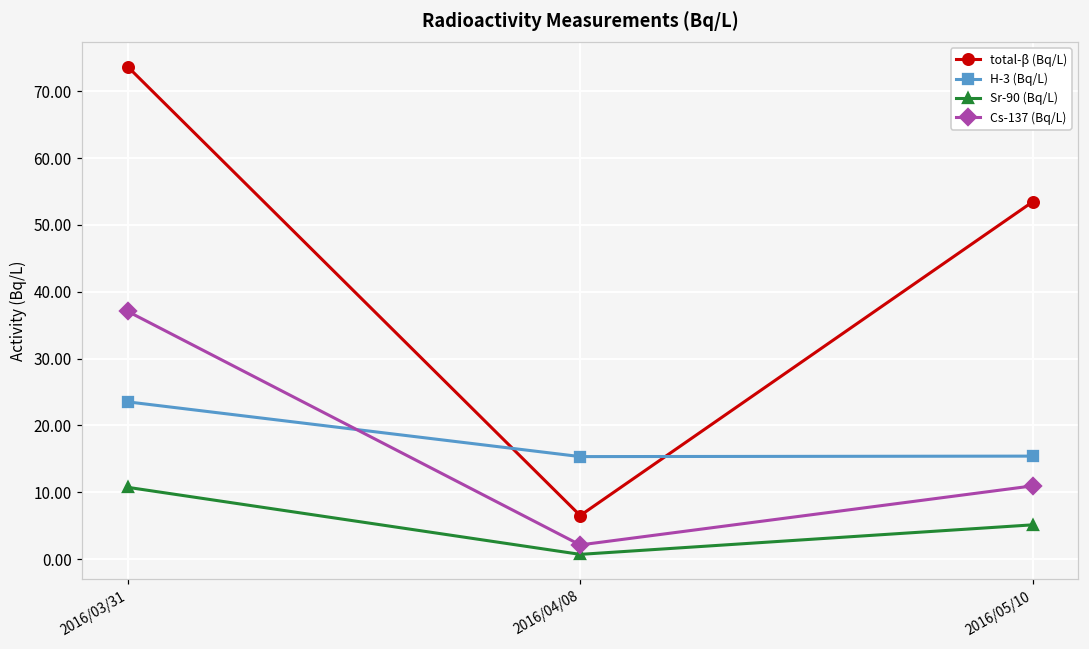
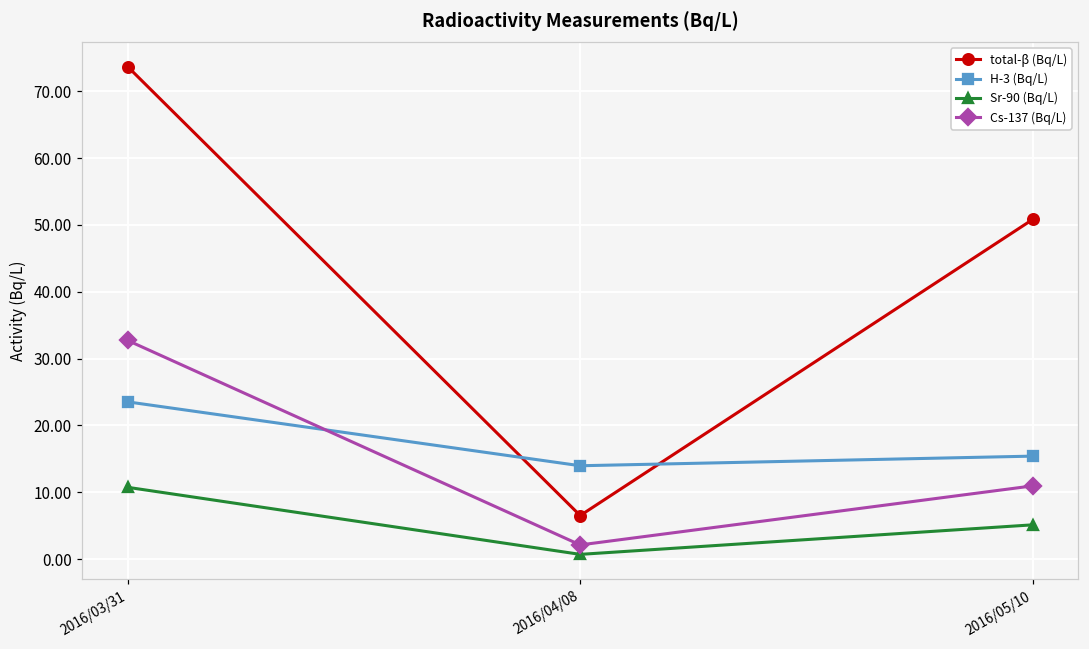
  {
    "total-β (Bq/L)": {
      "2016/03/31": 74,
      "2016/04/08": 7,
-     "2016/05/10": 53
+     "2016/05/10": 51
    },
    "H-3 (Bq/L)": {
      "2016/03/31": 24,
-     "2016/04/08": 15,
+     "2016/04/08": 14,
      "2016/05/10": 15
    },
    "Sr-90 (Bq/L)": {
      "2016/03/31": 11,
      "2016/04/08": 1,
      "2016/05/10": 5
    },
    "Cs-137 (Bq/L)": {
-     "2016/03/31": 37,
+     "2016/03/31": 33,
      "2016/04/08": 2,
      "2016/05/10": 11
    }
  }
